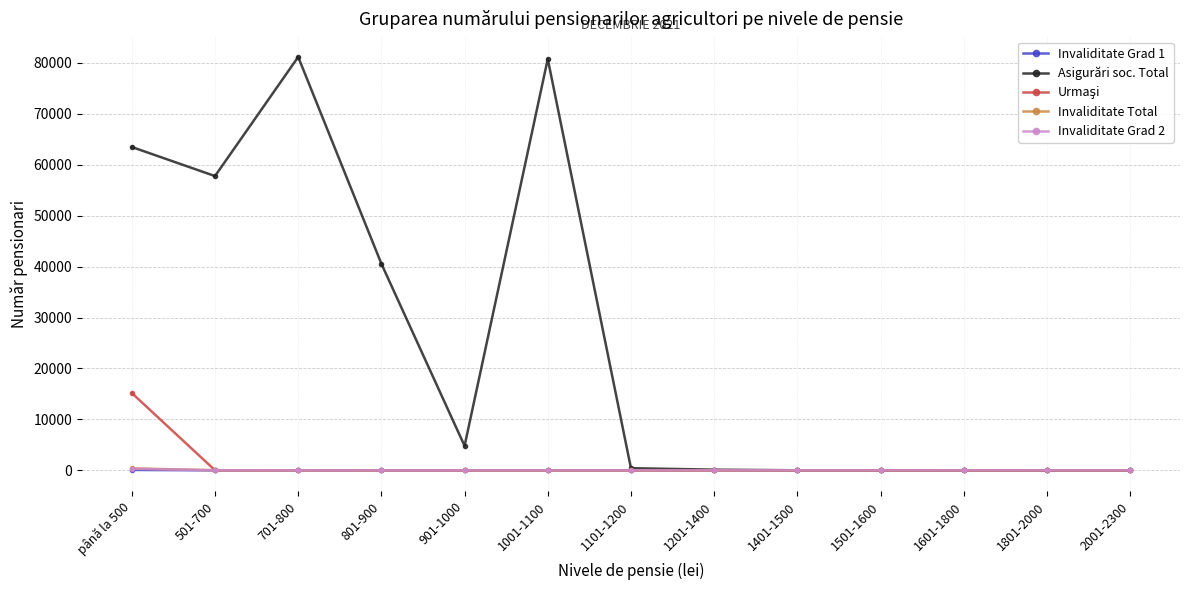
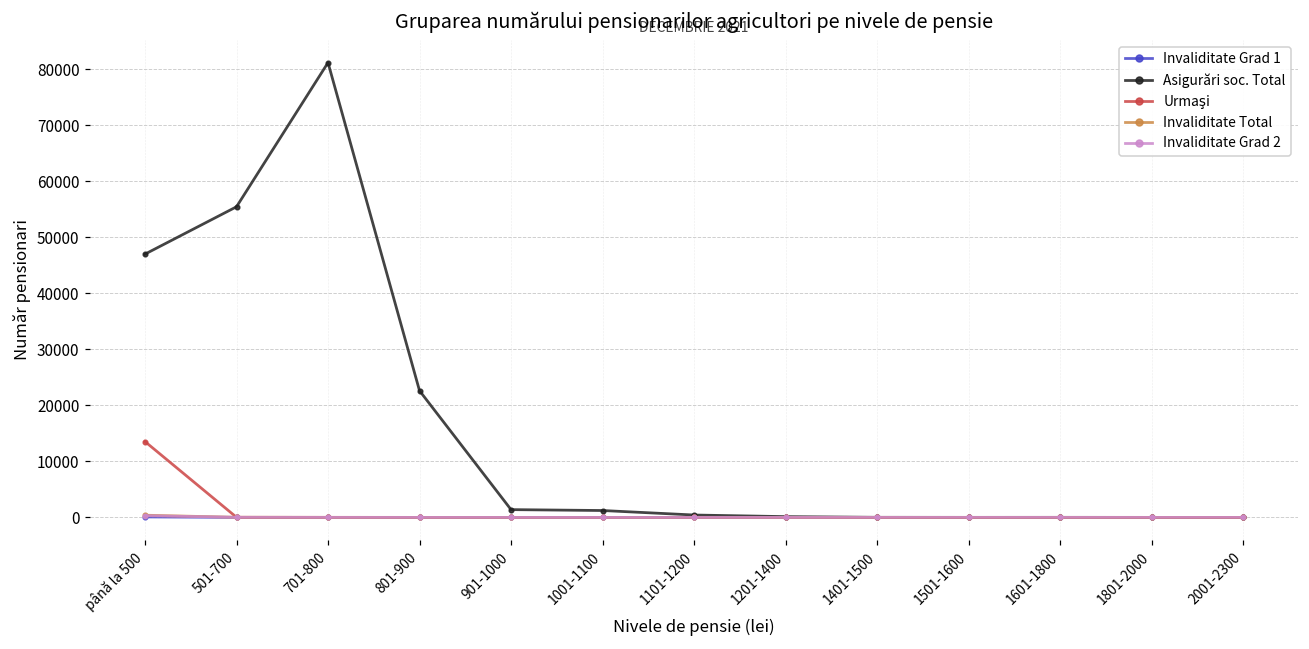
  {
    "Asigurări soc. Total": {
-     "până la 500": 63000,
-     "501-700": 58000,
+     "până la 500": 47000,
+     "501-700": 55000,
      "701-800": 81000,
-     "801-900": 41000,
-     "901-1000": 5000,
-     "1001-1100": 81000
+     "801-900": 23000,
+     "901-1000": 1000,
+     "1001-1100": 1000
    },
    "Urmaşi": {
-     "până la 500": 15000
+     "până la 500": 14000
    }
  }
